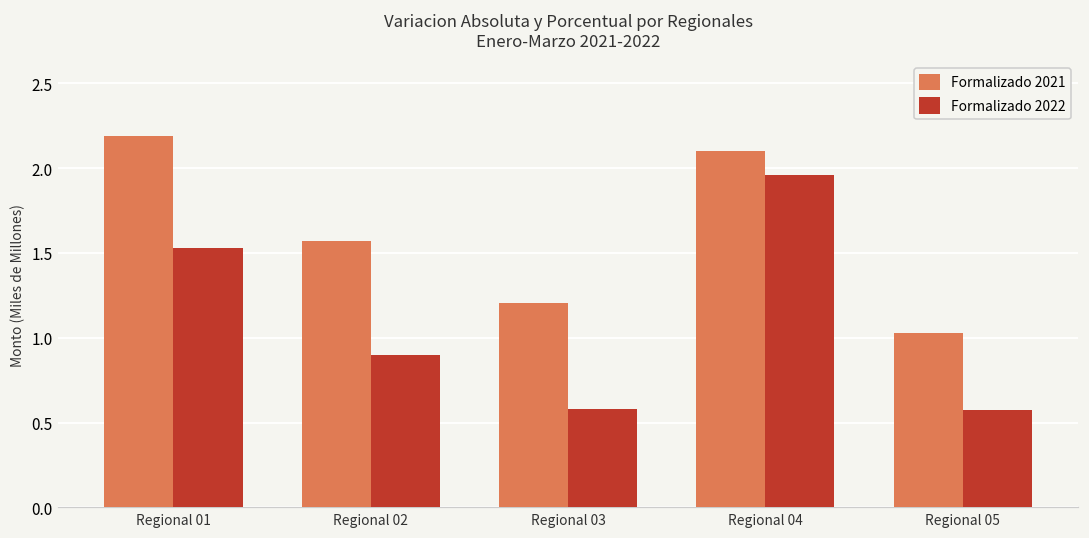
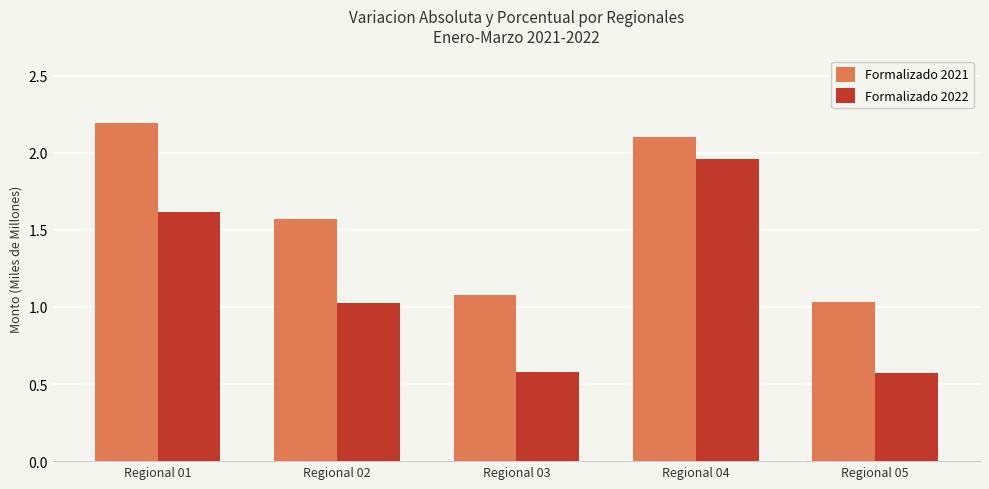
  {
    "Formalizado 2021": {
      "Regional 01": 2.19,
      "Regional 02": 1.57,
-     "Regional 03": 1.20,
+     "Regional 03": 1.08,
      "Regional 04": 2.10,
      "Regional 05": 1.03
    },
    "Formalizado 2022": {
-     "Regional 01": 1.53,
-     "Regional 02": 0.90,
+     "Regional 01": 1.62,
+     "Regional 02": 1.02,
      "Regional 03": 0.58,
      "Regional 04": 1.96,
      "Regional 05": 0.57
    }
  }
